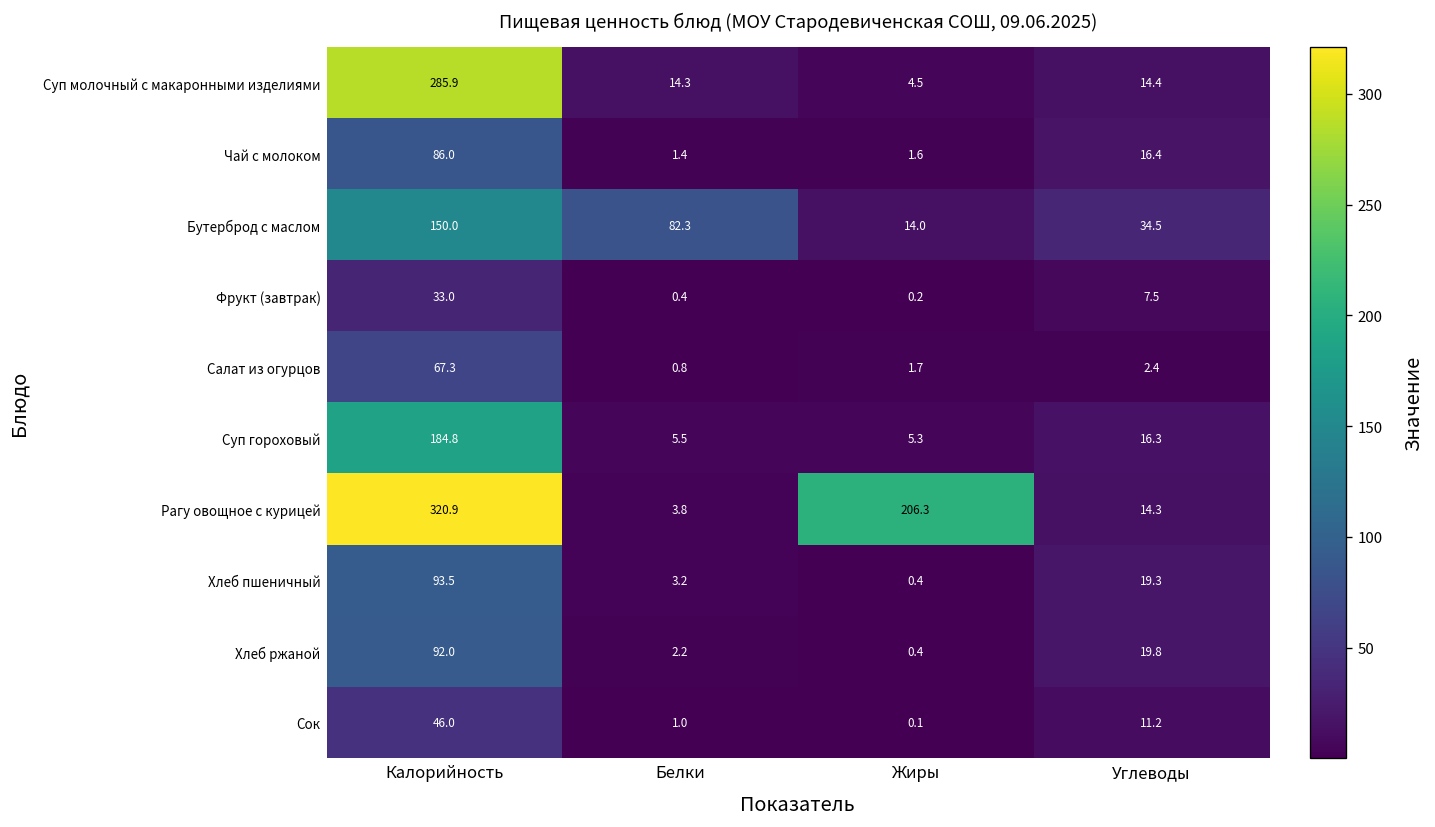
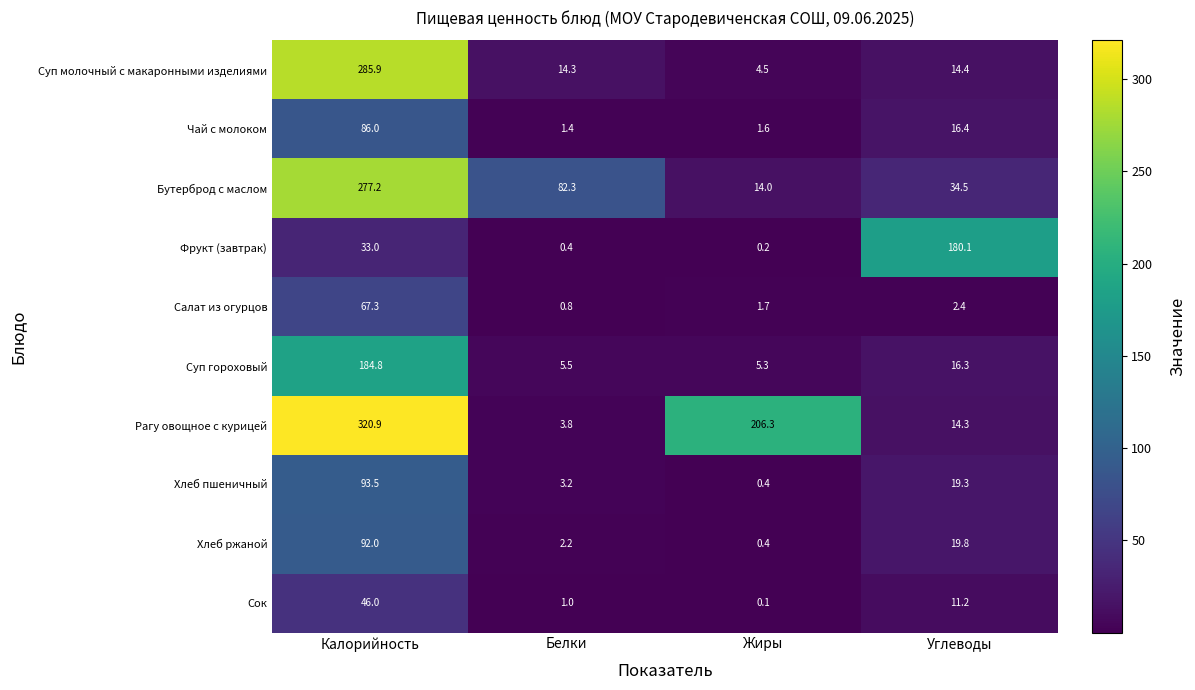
  {
    "Суп молочный с макаронными изделиями": {
      "Калорийность": 285.9,
      "Белки": 14.3,
      "Жиры": 4.5,
      "Углеводы": 14.4
    },
    "Чай с молоком": {
      "Калорийность": 86.0,
      "Белки": 1.4,
      "Жиры": 1.6,
      "Углеводы": 16.4
    },
    "Бутерброд с маслом": {
-     "Калорийность": 150.0,
+     "Калорийность": 277.2,
      "Белки": 82.3,
      "Жиры": 14.0,
      "Углеводы": 34.5
    },
    "Фрукт (завтрак)": {
      "Калорийность": 33.0,
      "Белки": 0.4,
      "Жиры": 0.2,
-     "Углеводы": 7.5
+     "Углеводы": 180.1
    },
    "Салат из огурцов": {
      "Калорийность": 67.3,
      "Белки": 0.8,
      "Жиры": 1.7,
      "Углеводы": 2.4
    },
    "Суп гороховый": {
      "Калорийность": 184.8,
      "Белки": 5.5,
      "Жиры": 5.3,
      "Углеводы": 16.3
    },
    "Рагу овощное с курицей": {
      "Калорийность": 320.9,
      "Белки": 3.8,
      "Жиры": 206.3,
      "Углеводы": 14.3
    },
    "Хлеб пшеничный": {
      "Калорийность": 93.5,
      "Белки": 3.2,
      "Жиры": 0.4,
      "Углеводы": 19.3
    },
    "Хлеб ржаной": {
      "Калорийность": 92.0,
      "Белки": 2.2,
      "Жиры": 0.4,
      "Углеводы": 19.8
    },
    "Сок": {
      "Калорийность": 46.0,
      "Белки": 1.0,
      "Жиры": 0.1,
      "Углеводы": 11.2
    }
  }
